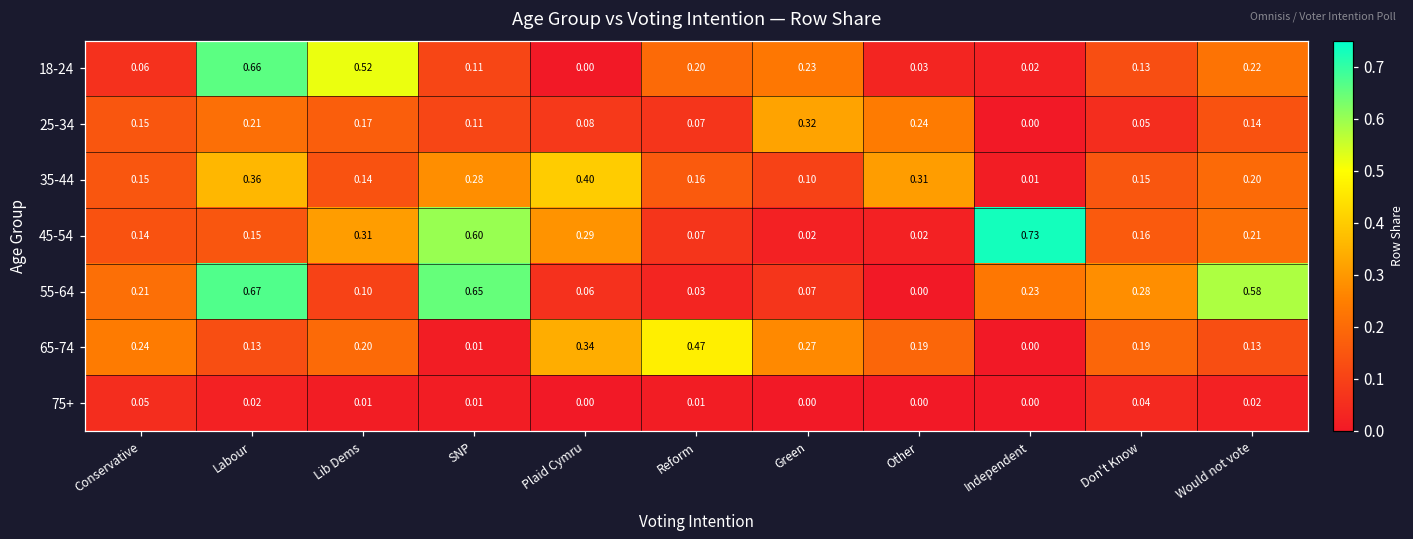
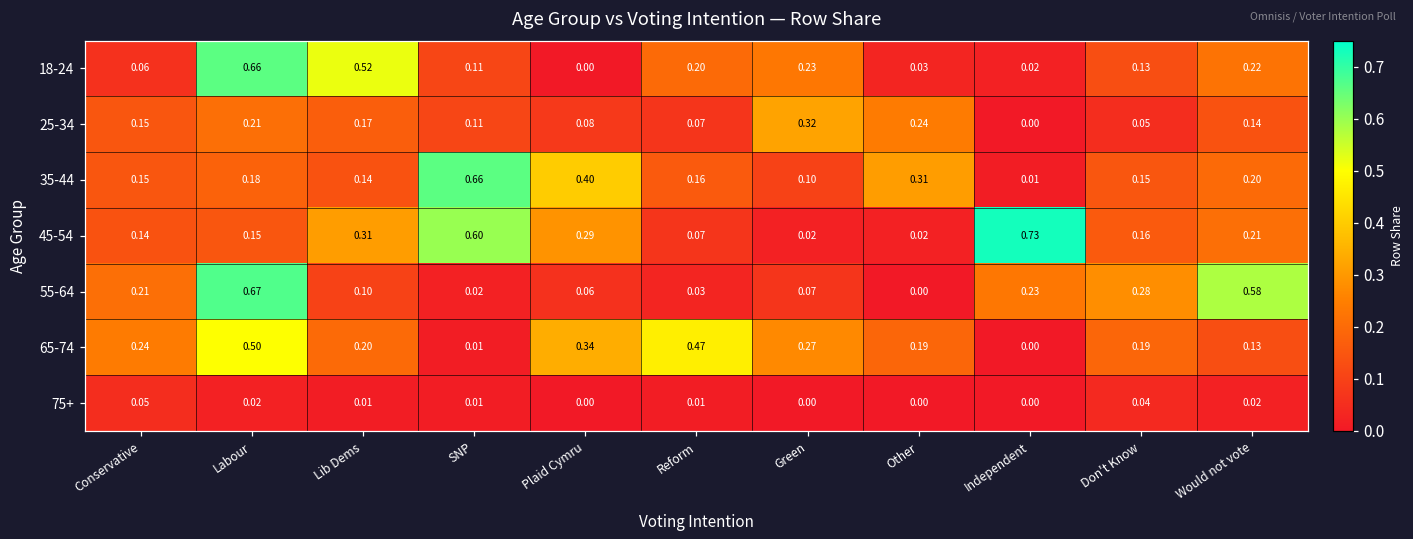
  {
    "18-24": {
      "Conservative": 0.06,
      "Labour": 0.66,
      "Lib Dems": 0.52,
      "SNP": 0.11,
      "Plaid Cymru": 0.00,
      "Reform": 0.20,
      "Green": 0.23,
      "Other": 0.03,
      "Independent": 0.02,
      "Don't Know": 0.13,
      "Would not vote": 0.22
    },
    "25-34": {
      "Conservative": 0.15,
      "Labour": 0.21,
      "Lib Dems": 0.17,
      "SNP": 0.11,
      "Plaid Cymru": 0.08,
      "Reform": 0.07,
      "Green": 0.32,
      "Other": 0.24,
      "Independent": 0.00,
      "Don't Know": 0.05,
      "Would not vote": 0.14
    },
    "35-44": {
      "Conservative": 0.15,
-     "Labour": 0.36,
+     "Labour": 0.18,
      "Lib Dems": 0.14,
-     "SNP": 0.28,
+     "SNP": 0.66,
      "Plaid Cymru": 0.40,
      "Reform": 0.16,
      "Green": 0.10,
      "Other": 0.31,
      "Independent": 0.01,
      "Don't Know": 0.15,
      "Would not vote": 0.20
    },
    "45-54": {
      "Conservative": 0.14,
      "Labour": 0.15,
      "Lib Dems": 0.31,
      "SNP": 0.60,
      "Plaid Cymru": 0.29,
      "Reform": 0.07,
      "Green": 0.02,
      "Other": 0.02,
      "Independent": 0.73,
      "Don't Know": 0.16,
      "Would not vote": 0.21
    },
    "55-64": {
      "Conservative": 0.21,
      "Labour": 0.67,
      "Lib Dems": 0.10,
-     "SNP": 0.65,
+     "SNP": 0.02,
      "Plaid Cymru": 0.06,
      "Reform": 0.03,
      "Green": 0.07,
      "Other": 0.00,
      "Independent": 0.23,
      "Don't Know": 0.28,
      "Would not vote": 0.58
    },
    "65-74": {
      "Conservative": 0.24,
-     "Labour": 0.13,
+     "Labour": 0.50,
      "Lib Dems": 0.20,
      "SNP": 0.01,
      "Plaid Cymru": 0.34,
      "Reform": 0.47,
      "Green": 0.27,
      "Other": 0.19,
      "Independent": 0.00,
      "Don't Know": 0.19,
      "Would not vote": 0.13
    },
    "75+": {
      "Conservative": 0.05,
      "Labour": 0.02,
      "Lib Dems": 0.01,
      "SNP": 0.01,
      "Plaid Cymru": 0.00,
      "Reform": 0.01,
      "Green": 0.00,
      "Other": 0.00,
      "Independent": 0.00,
      "Don't Know": 0.04,
      "Would not vote": 0.02
    }
  }
